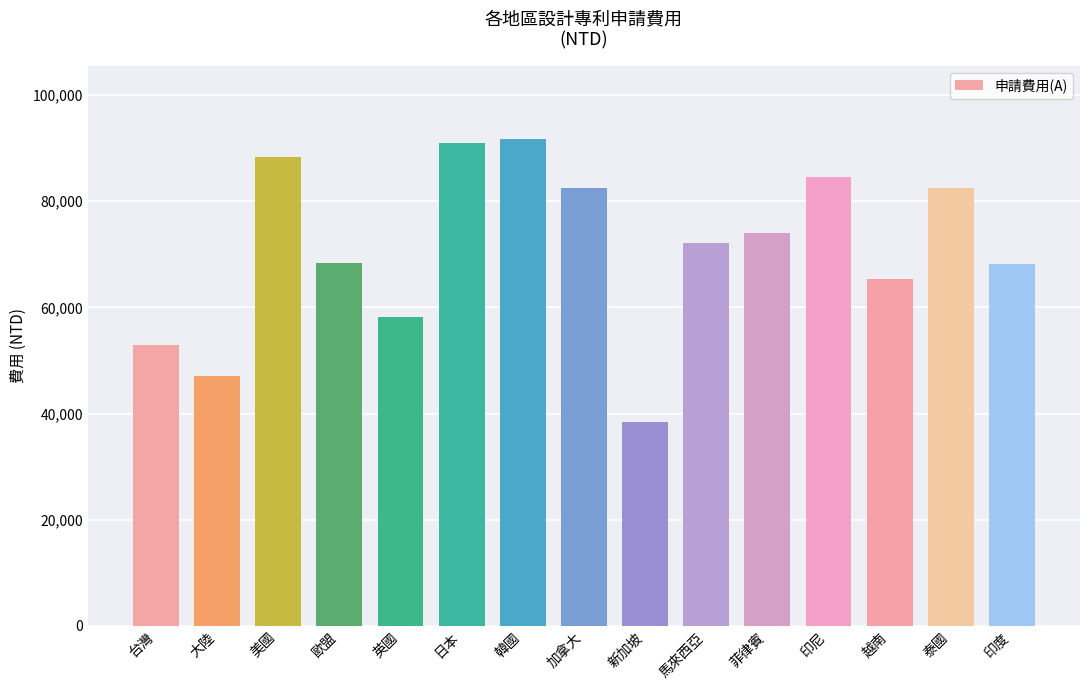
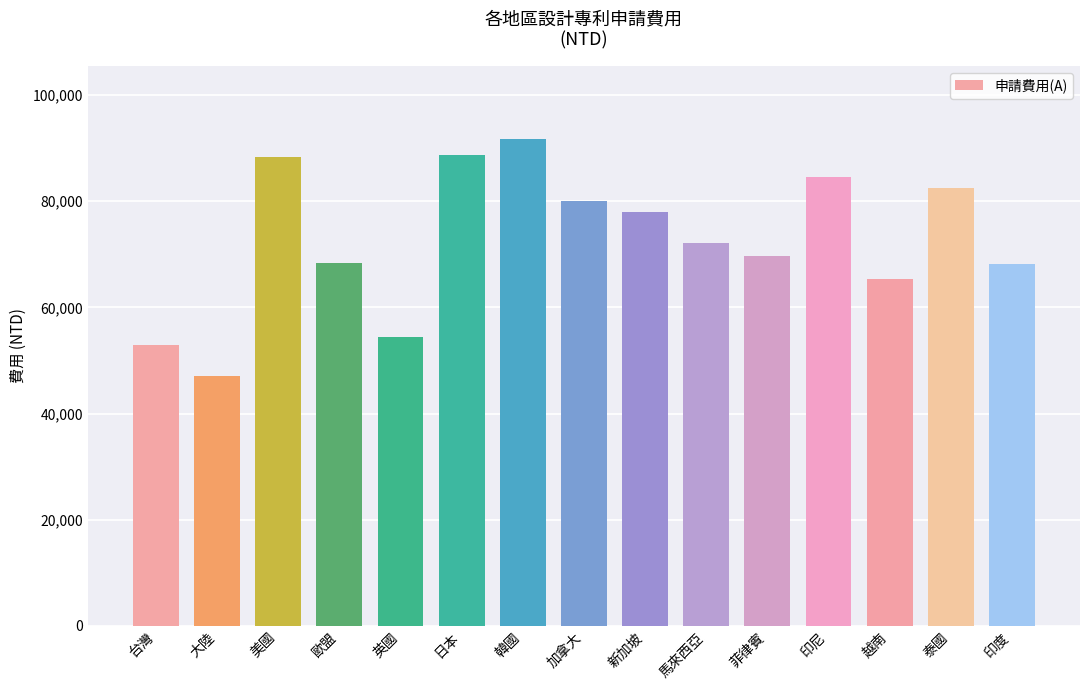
  {
    "台灣": "53,000",
    "大陸": "47,000",
    "美國": "88,000",
    "歐盟": "68,000",
-   "英國": "58,000",
-   "日本": "91,000",
+   "英國": "54,000",
+   "日本": "89,000",
    "韓國": "92,000",
-   "加拿大": "83,000",
-   "新加坡": "38,000",
+   "加拿大": "80,000",
+   "新加坡": "78,000",
    "馬來西亞": "72,000",
-   "菲律賓": "74,000",
+   "菲律賓": "70,000",
    "印尼": "85,000",
    "越南": "65,000",
    "泰國": "83,000",
    "印度": "68,000"
  }
